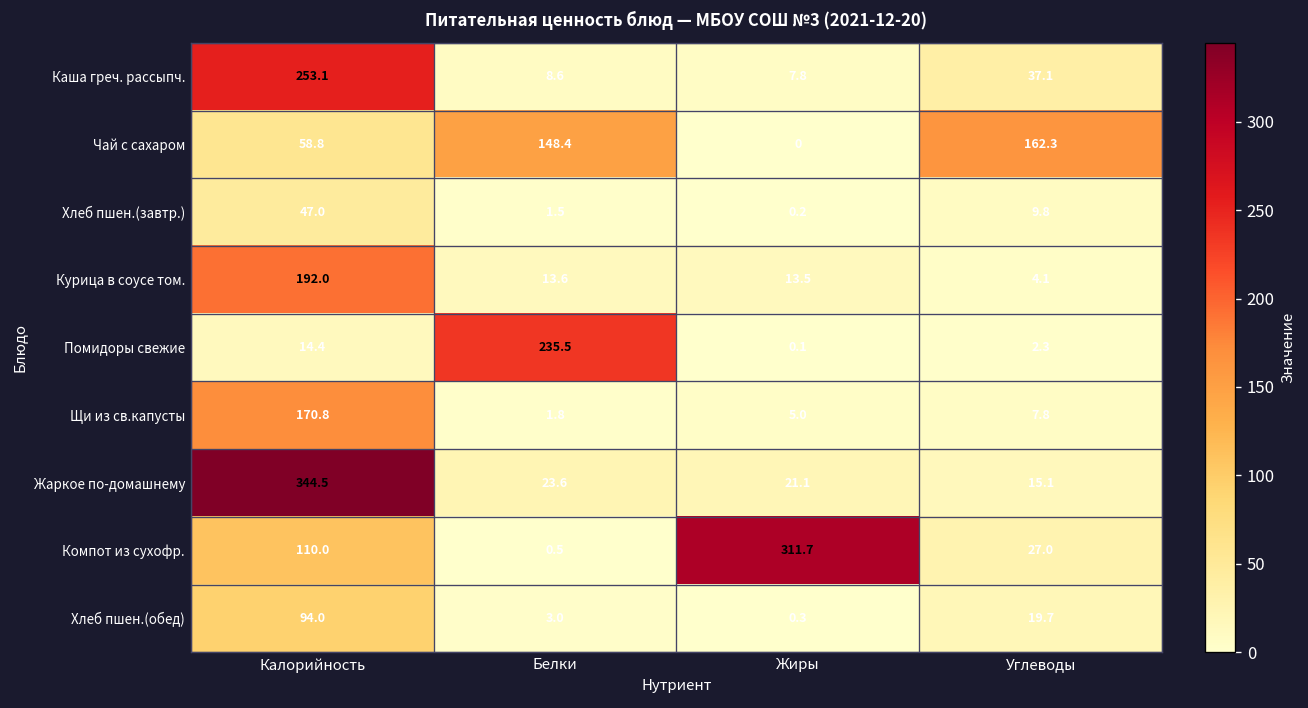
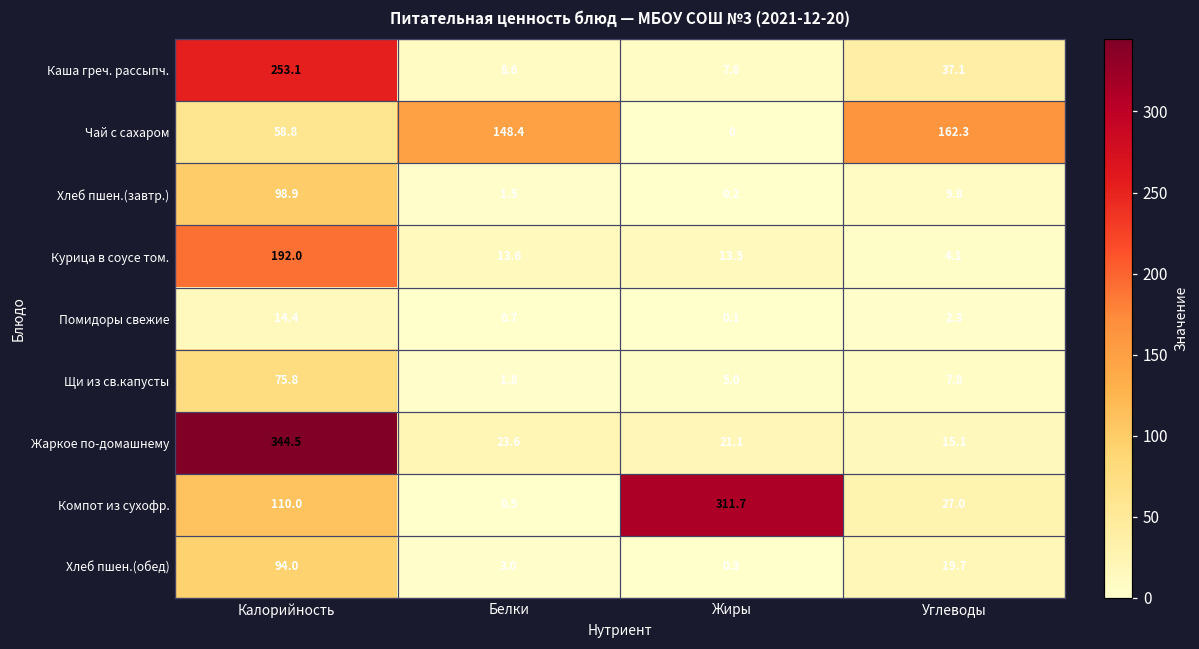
  {
    "Каша греч. рассыпч.": {
      "Калорийность": 253.1,
      "Белки": 8.6,
      "Жиры": 7.8,
      "Углеводы": 37.1
    },
    "Чай с сахаром": {
      "Калорийность": 58.8,
      "Белки": 148.4,
      "Жиры": 0,
      "Углеводы": 162.3
    },
    "Хлеб пшен.(завтр.)": {
-     "Калорийность": 47.0,
+     "Калорийность": 98.9,
      "Белки": 1.5,
      "Жиры": 0.2,
      "Углеводы": 9.8
    },
    "Курица в соусе том.": {
      "Калорийность": 192.0,
      "Белки": 13.6,
      "Жиры": 13.5,
      "Углеводы": 4.1
    },
    "Помидоры свежие": {
      "Калорийность": 14.4,
-     "Белки": 235.5,
+     "Белки": 0.7,
      "Жиры": 0.1,
      "Углеводы": 2.3
    },
    "Щи из св.капусты": {
-     "Калорийность": 170.8,
+     "Калорийность": 75.8,
      "Белки": 1.8,
      "Жиры": 5.0,
      "Углеводы": 7.8
    },
    "Жаркое по-домашнему": {
      "Калорийность": 344.5,
      "Белки": 23.6,
      "Жиры": 21.1,
      "Углеводы": 15.1
    },
    "Компот из сухофр.": {
      "Калорийность": 110.0,
      "Белки": 0.5,
      "Жиры": 311.7,
      "Углеводы": 27.0
    },
    "Хлеб пшен.(обед)": {
      "Калорийность": 94.0,
      "Белки": 3.0,
      "Жиры": 0.3,
      "Углеводы": 19.7
    }
  }
